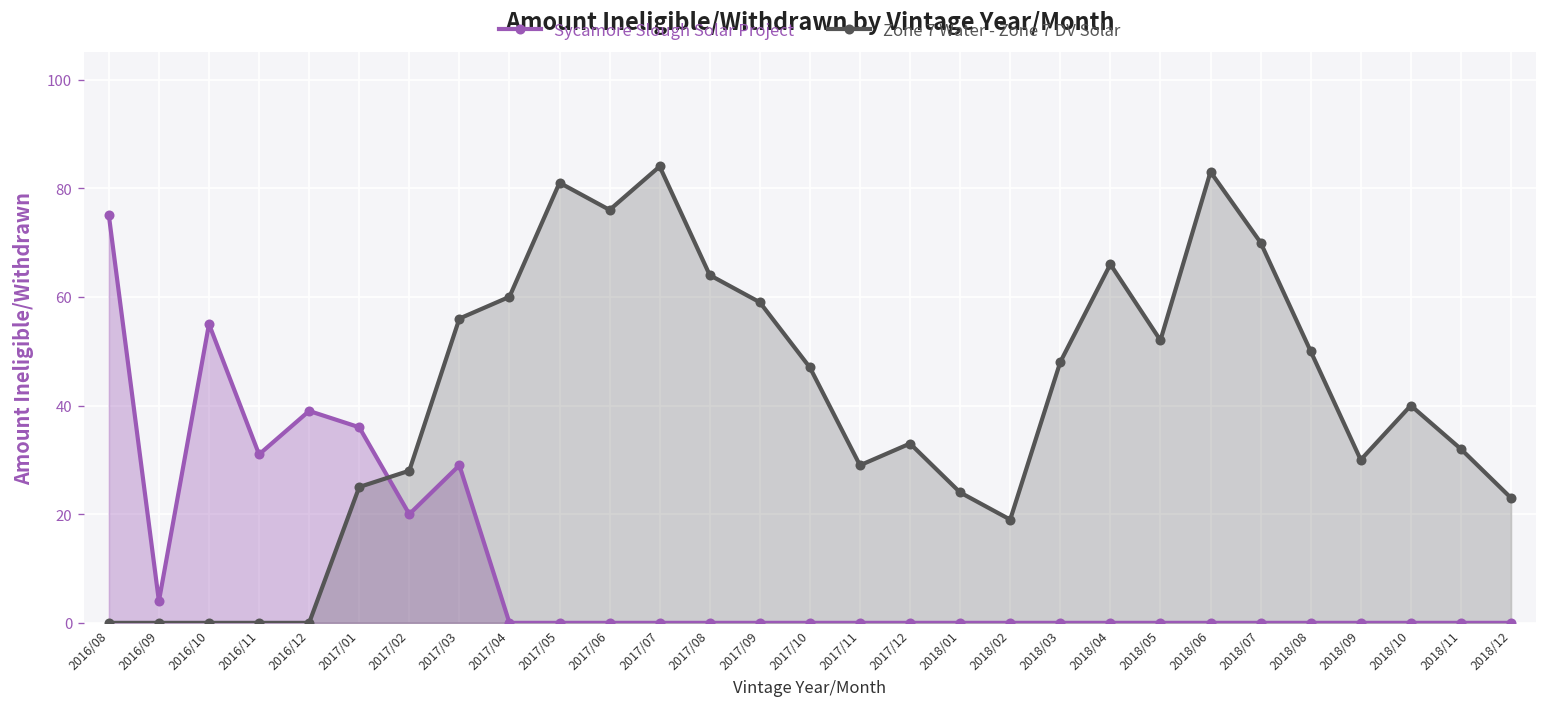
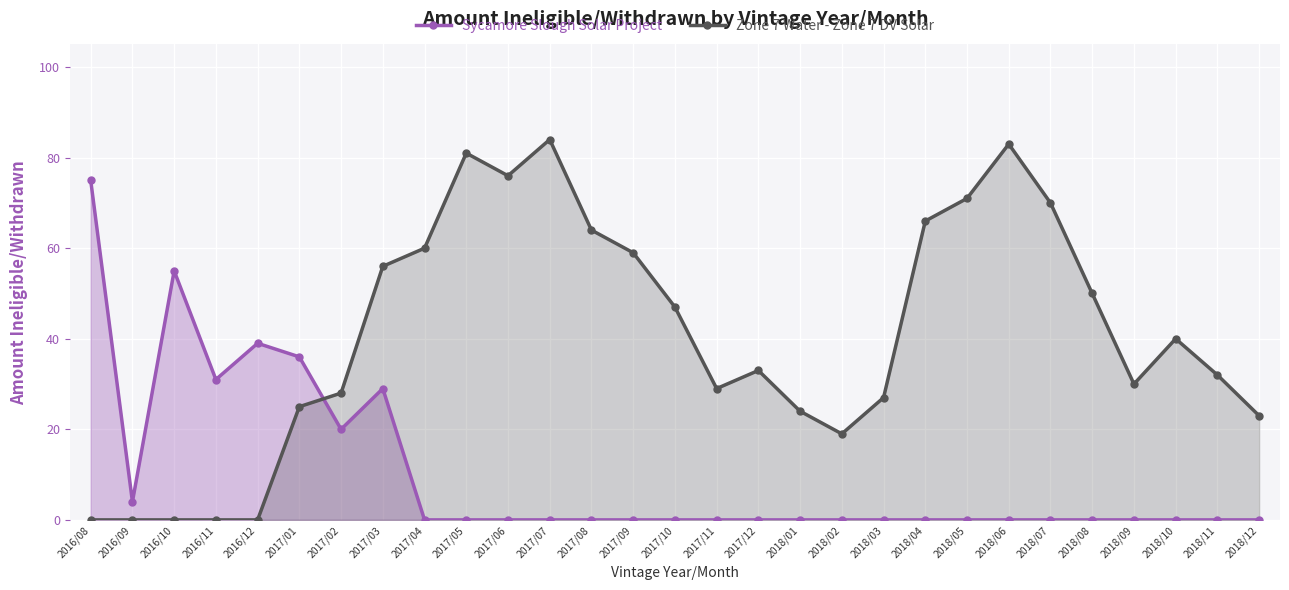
  {
    "Sycamore Slough Solar Project": {
      "2016/08": 75,
      "2016/09": 4,
      "2016/10": 55,
      "2016/11": 31,
      "2016/12": 39,
      "2017/01": 36,
      "2017/02": 20,
      "2017/03": 29,
      "2017/04": 0,
      "2017/05": 0,
      "2017/06": 0,
      "2017/07": 0,
      "2017/08": 0,
      "2017/09": 0,
      "2017/10": 0,
      "2017/11": 0,
      "2017/12": 0,
      "2018/01": 0,
      "2018/02": 0,
      "2018/03": 0,
      "2018/04": 0,
      "2018/05": 0,
      "2018/06": 0,
      "2018/07": 0,
      "2018/08": 0,
      "2018/09": 0,
      "2018/10": 0,
      "2018/11": 0,
      "2018/12": 0
    },
    "Zone 7 Water - Zone 7 DV Solar": {
      "2016/08": 0,
      "2016/09": 0,
      "2016/10": 0,
      "2016/11": 0,
      "2016/12": 0,
      "2017/01": 25,
      "2017/02": 28,
      "2017/03": 56,
      "2017/04": 60,
      "2017/05": 81,
      "2017/06": 76,
      "2017/07": 84,
      "2017/08": 64,
      "2017/09": 59,
      "2017/10": 47,
      "2017/11": 29,
      "2017/12": 33,
      "2018/01": 24,
      "2018/02": 19,
-     "2018/03": 48,
+     "2018/03": 27,
      "2018/04": 66,
-     "2018/05": 52,
+     "2018/05": 71,
      "2018/06": 83,
      "2018/07": 70,
      "2018/08": 50,
      "2018/09": 30,
      "2018/10": 40,
      "2018/11": 32,
      "2018/12": 23
    }
  }
